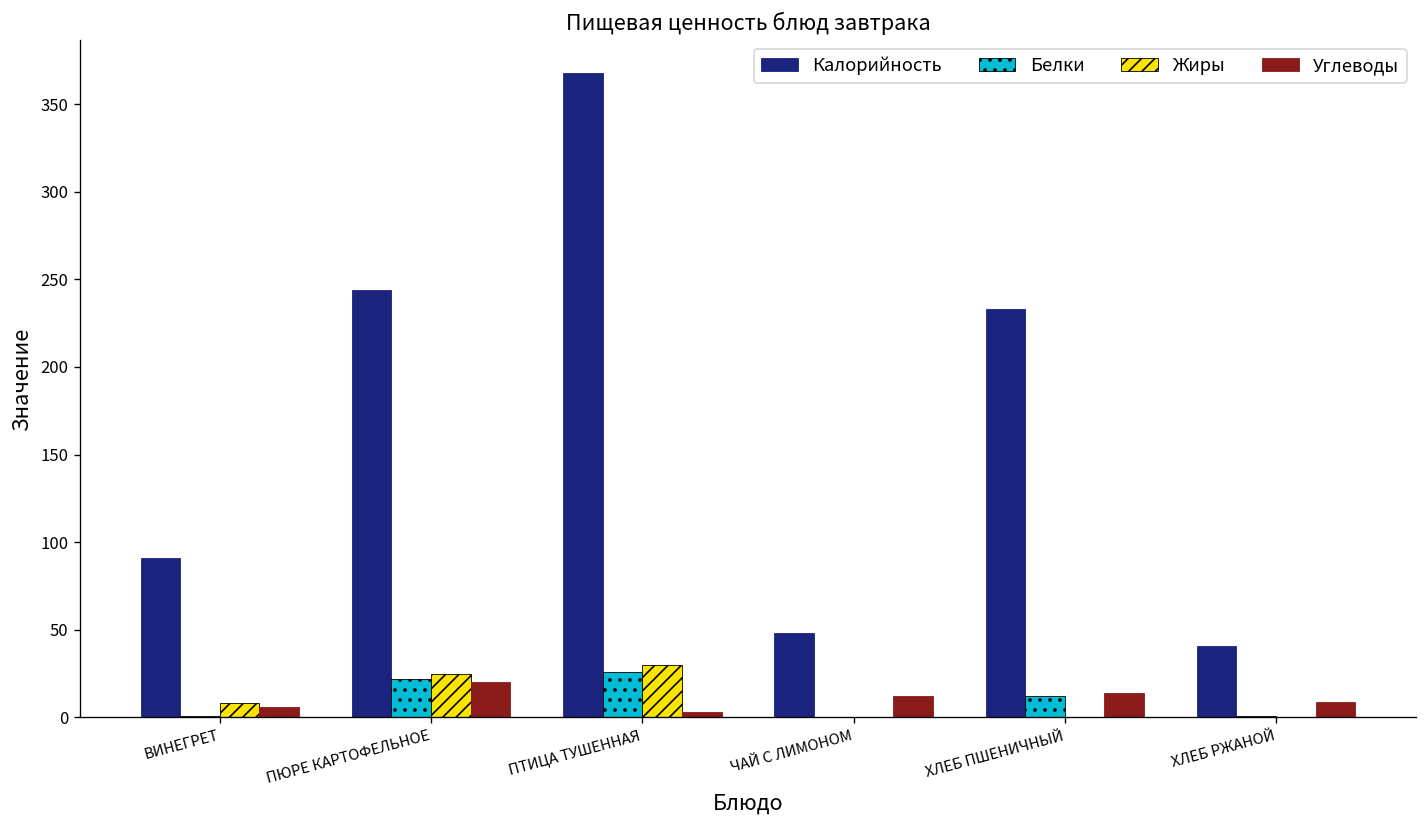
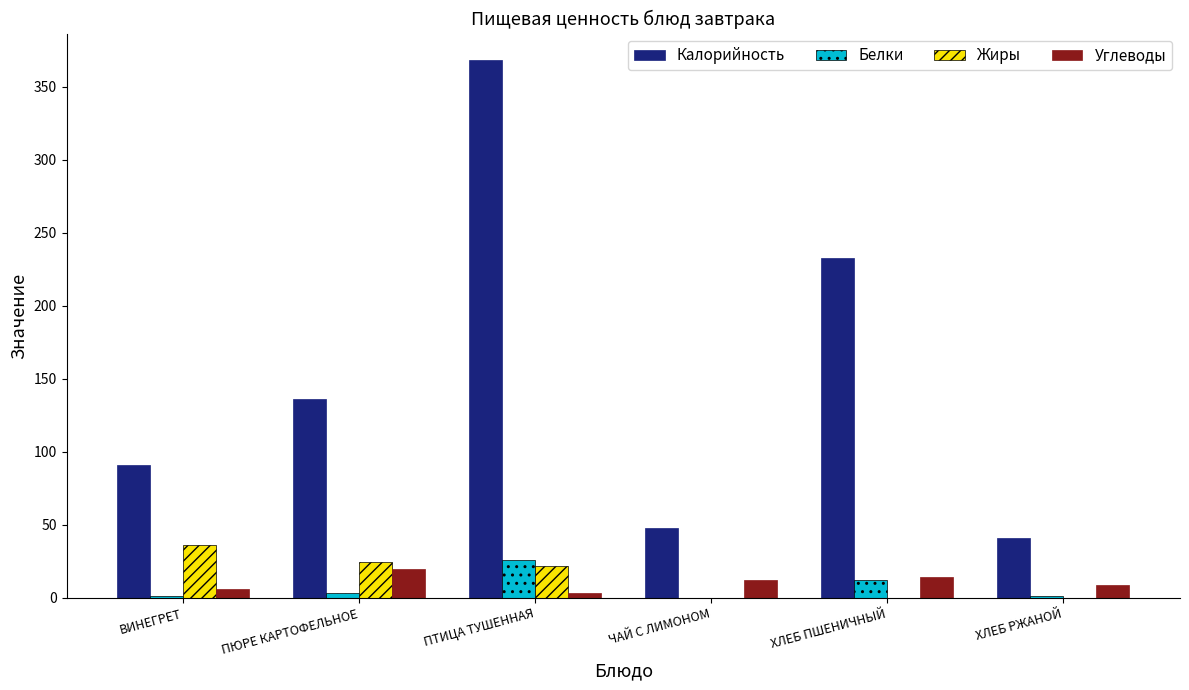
  {
    "Калорийность": {
      "ВИНЕГРЕТ": 91,
-     "ПЮРЕ КАРТОФЕЛЬНОЕ": 244,
+     "ПЮРЕ КАРТОФЕЛЬНОЕ": 136,
      "ПТИЦА ТУШЕННАЯ": 368,
      "ЧАЙ С ЛИМОНОМ": 48,
      "ХЛЕБ ПШЕНИЧНЫЙ": 233,
      "ХЛЕБ РЖАНОЙ": 41
    },
    "Белки": {
-     "ПЮРЕ КАРТОФЕЛЬНОЕ": 22,
+     "ПЮРЕ КАРТОФЕЛЬНОЕ": 3,
      "ПТИЦА ТУШЕННАЯ": 26,
      "ЧАЙ С ЛИМОНОМ": 0,
      "ХЛЕБ ПШЕНИЧНЫЙ": 13
    },
    "Жиры": {
-     "ВИНЕГРЕТ": 8,
+     "ВИНЕГРЕТ": 36,
      "ПЮРЕ КАРТОФЕЛЬНОЕ": 25,
-     "ПТИЦА ТУШЕННАЯ": 30,
+     "ПТИЦА ТУШЕННАЯ": 22,
      "ЧАЙ С ЛИМОНОМ": 0,
      "ХЛЕБ ПШЕНИЧНЫЙ": 0,
      "ХЛЕБ РЖАНОЙ": 0
    },
    "Углеводы": {
      "ВИНЕГРЕТ": 6,
      "ПЮРЕ КАРТОФЕЛЬНОЕ": 20,
      "ПТИЦА ТУШЕННАЯ": 3,
      "ЧАЙ С ЛИМОНОМ": 12,
      "ХЛЕБ ПШЕНИЧНЫЙ": 14,
      "ХЛЕБ РЖАНОЙ": 9
    }
  }
